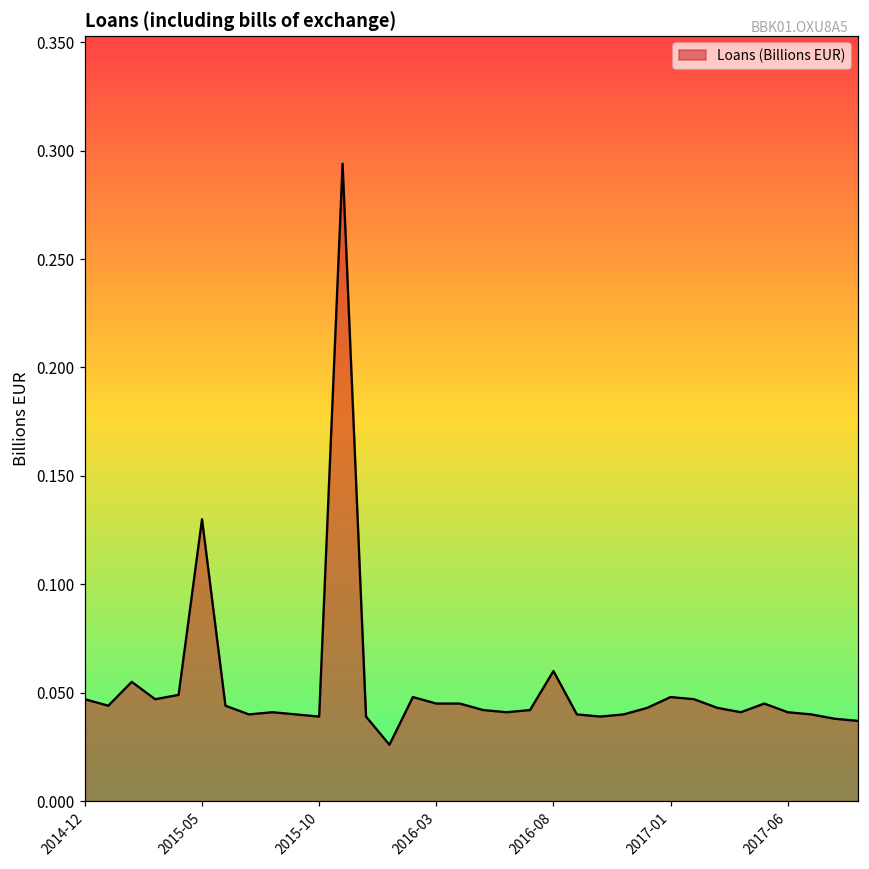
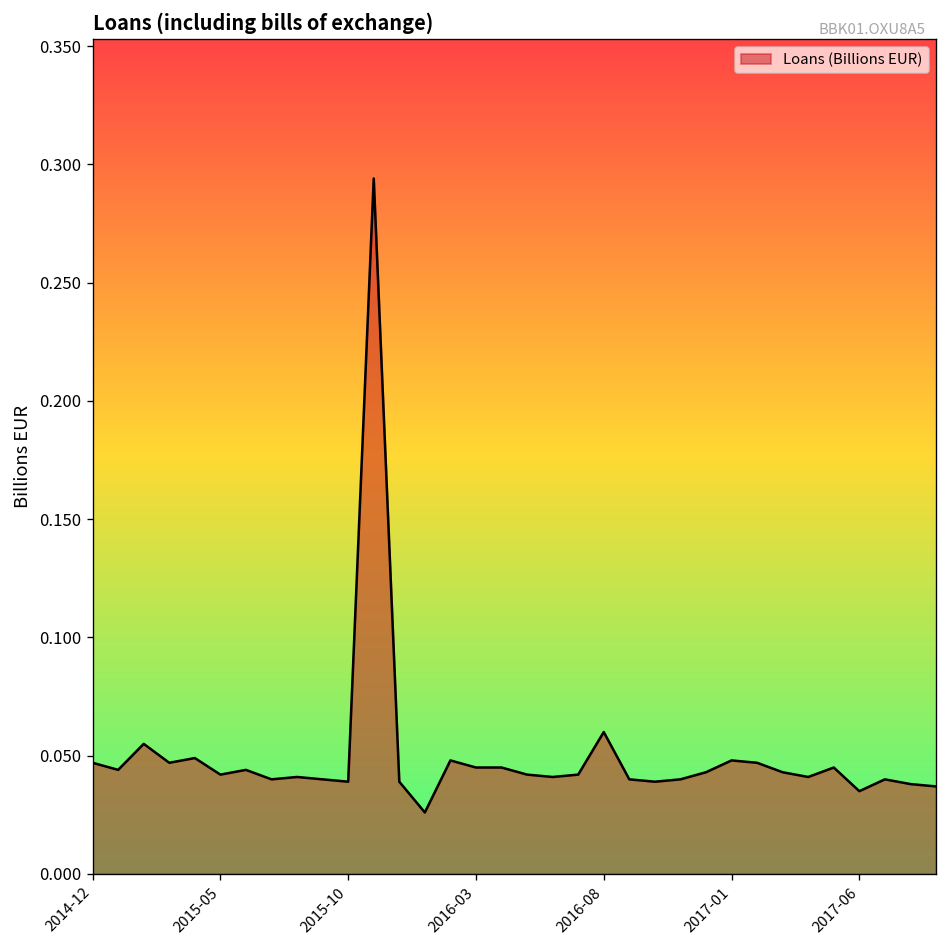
  {
    "2014-12": 0.047,
-   "2015-05": 0.130,
+   "2015-05": 0.042,
    "2015-10": 0.039,
    "2016-03": 0.045,
    "2016-08": 0.060,
    "2017-01": 0.048,
-   "2017-06": 0.041
+   "2017-06": 0.035
  }
